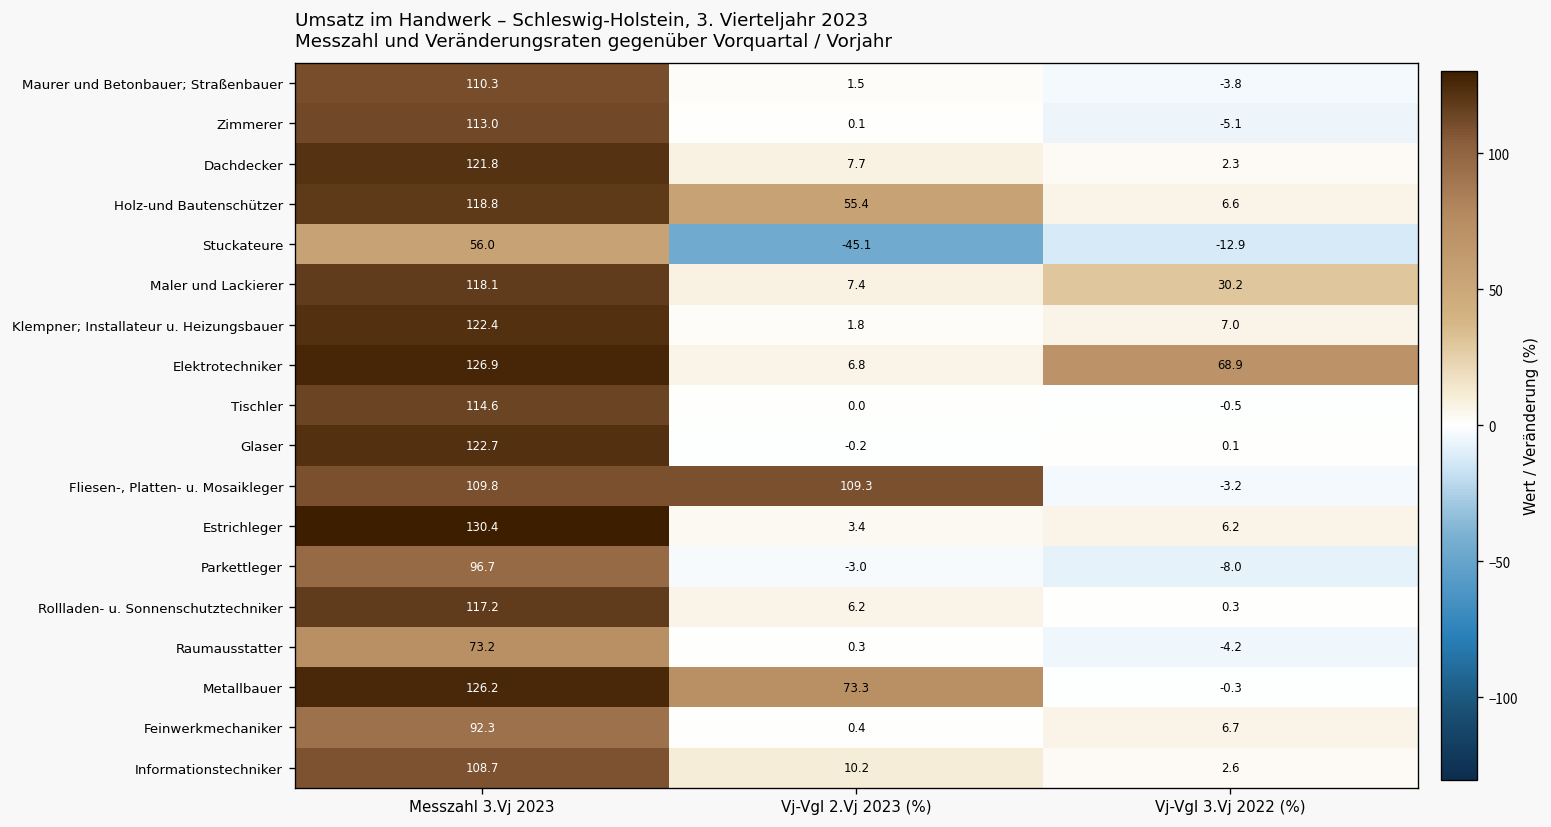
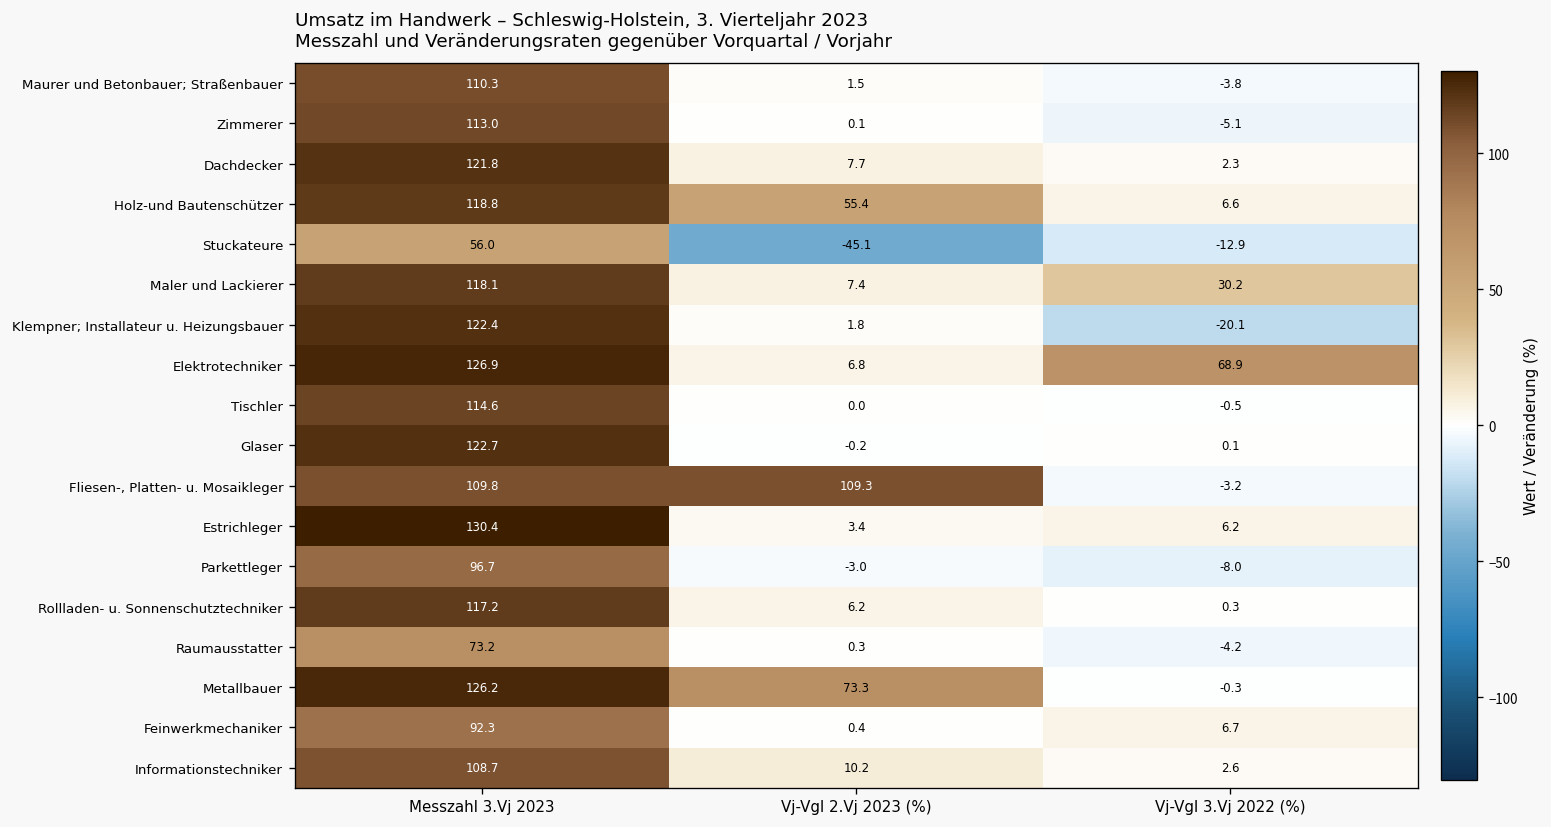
  {
    "Maurer und Betonbauer; Straßenbauer": {
      "Messzahl 3.Vj 2023": 110.3,
      "Vj-Vgl 2.Vj 2023 (%)": 1.5,
      "Vj-Vgl 3.Vj 2022 (%)": -3.8
    },
    "Zimmerer": {
      "Messzahl 3.Vj 2023": 113.0,
      "Vj-Vgl 2.Vj 2023 (%)": 0.1,
      "Vj-Vgl 3.Vj 2022 (%)": -5.1
    },
    "Dachdecker": {
      "Messzahl 3.Vj 2023": 121.8,
      "Vj-Vgl 2.Vj 2023 (%)": 7.7,
      "Vj-Vgl 3.Vj 2022 (%)": 2.3
    },
    "Holz-und Bautenschützer": {
      "Messzahl 3.Vj 2023": 118.8,
      "Vj-Vgl 2.Vj 2023 (%)": 55.4,
      "Vj-Vgl 3.Vj 2022 (%)": 6.6
    },
    "Stuckateure": {
      "Messzahl 3.Vj 2023": 56.0,
      "Vj-Vgl 2.Vj 2023 (%)": -45.1,
      "Vj-Vgl 3.Vj 2022 (%)": -12.9
    },
    "Maler und Lackierer": {
      "Messzahl 3.Vj 2023": 118.1,
      "Vj-Vgl 2.Vj 2023 (%)": 7.4,
      "Vj-Vgl 3.Vj 2022 (%)": 30.2
    },
    "Klempner; Installateur u. Heizungsbauer": {
      "Messzahl 3.Vj 2023": 122.4,
      "Vj-Vgl 2.Vj 2023 (%)": 1.8,
-     "Vj-Vgl 3.Vj 2022 (%)": 7.0
+     "Vj-Vgl 3.Vj 2022 (%)": -20.1
    },
    "Elektrotechniker": {
      "Messzahl 3.Vj 2023": 126.9,
      "Vj-Vgl 2.Vj 2023 (%)": 6.8,
      "Vj-Vgl 3.Vj 2022 (%)": 68.9
    },
    "Tischler": {
      "Messzahl 3.Vj 2023": 114.6,
      "Vj-Vgl 2.Vj 2023 (%)": 0.0,
      "Vj-Vgl 3.Vj 2022 (%)": -0.5
    },
    "Glaser": {
      "Messzahl 3.Vj 2023": 122.7,
      "Vj-Vgl 2.Vj 2023 (%)": -0.2,
      "Vj-Vgl 3.Vj 2022 (%)": 0.1
    },
    "Fliesen-, Platten- u. Mosaikleger": {
      "Messzahl 3.Vj 2023": 109.8,
      "Vj-Vgl 2.Vj 2023 (%)": 109.3,
      "Vj-Vgl 3.Vj 2022 (%)": -3.2
    },
    "Estrichleger": {
      "Messzahl 3.Vj 2023": 130.4,
      "Vj-Vgl 2.Vj 2023 (%)": 3.4,
      "Vj-Vgl 3.Vj 2022 (%)": 6.2
    },
    "Parkettleger": {
      "Messzahl 3.Vj 2023": 96.7,
      "Vj-Vgl 2.Vj 2023 (%)": -3.0,
      "Vj-Vgl 3.Vj 2022 (%)": -8.0
    },
    "Rollladen- u. Sonnenschutztechniker": {
      "Messzahl 3.Vj 2023": 117.2,
      "Vj-Vgl 2.Vj 2023 (%)": 6.2,
      "Vj-Vgl 3.Vj 2022 (%)": 0.3
    },
    "Raumausstatter": {
      "Messzahl 3.Vj 2023": 73.2,
      "Vj-Vgl 2.Vj 2023 (%)": 0.3,
      "Vj-Vgl 3.Vj 2022 (%)": -4.2
    },
    "Metallbauer": {
      "Messzahl 3.Vj 2023": 126.2,
      "Vj-Vgl 2.Vj 2023 (%)": 73.3,
      "Vj-Vgl 3.Vj 2022 (%)": -0.3
    },
    "Feinwerkmechaniker": {
      "Messzahl 3.Vj 2023": 92.3,
      "Vj-Vgl 2.Vj 2023 (%)": 0.4,
      "Vj-Vgl 3.Vj 2022 (%)": 6.7
    },
    "Informationstechniker": {
      "Messzahl 3.Vj 2023": 108.7,
      "Vj-Vgl 2.Vj 2023 (%)": 10.2,
      "Vj-Vgl 3.Vj 2022 (%)": 2.6
    }
  }
